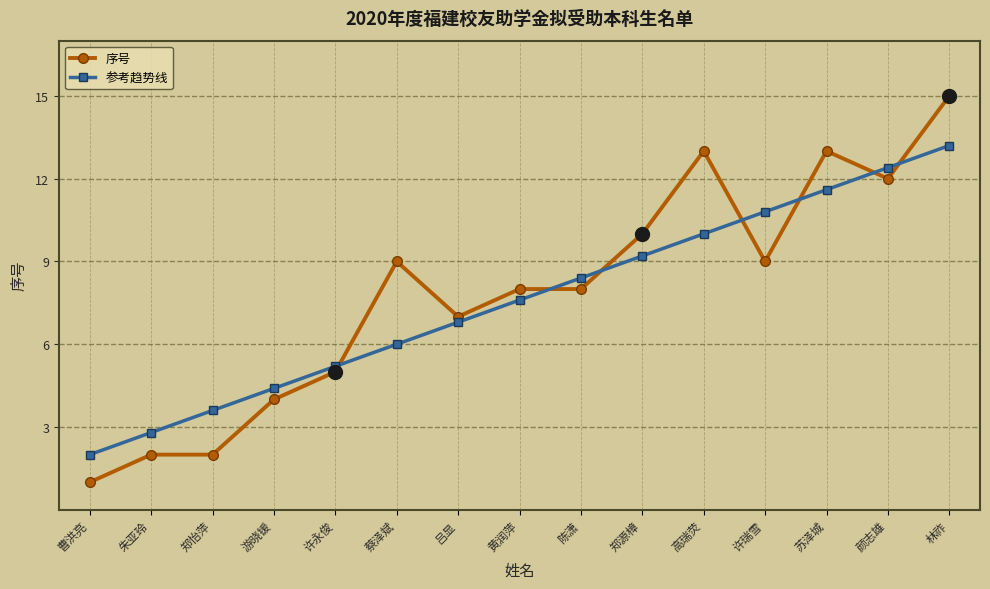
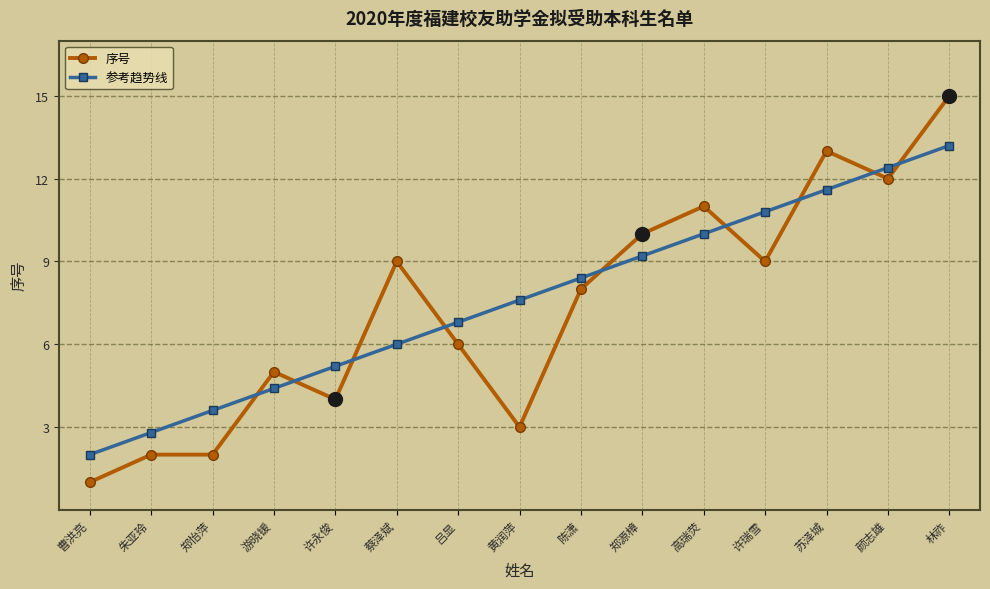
  {
    "序号": {
      "曹洪亮": 1,
      "朱亚玲": 2,
      "郑怡萍": 2,
-     "游晓锾": 4,
-     "许永俊": 5,
+     "游晓锾": 5,
+     "许永俊": 4,
      "蔡泽斌": 9,
-     "吕显": 7,
-     "黄润萍": 8,
+     "吕显": 6,
+     "黄润萍": 3,
      "陈潇": 8,
-     "高瑞荧": 13,
+     "高瑞荧": 11,
      "许瑞雪": 9,
      "苏泽城": 13,
      "颜志雄": 12
    },
    "参考趋势线": {
      "曹洪亮": 2,
      "朱亚玲": 2.8,
      "郑怡萍": 3.6,
      "游晓锾": 4.4,
      "许永俊": 5.2,
      "蔡泽斌": 6,
      "吕显": 6.8,
      "黄润萍": 7.6,
      "陈潇": 8.4,
      "郑源樟": 9.2,
      "高瑞荧": 10,
      "许瑞雪": 10.8,
      "苏泽城": 11.6,
      "颜志雄": 12.4,
      "林祚": 13.2
    }
  }
